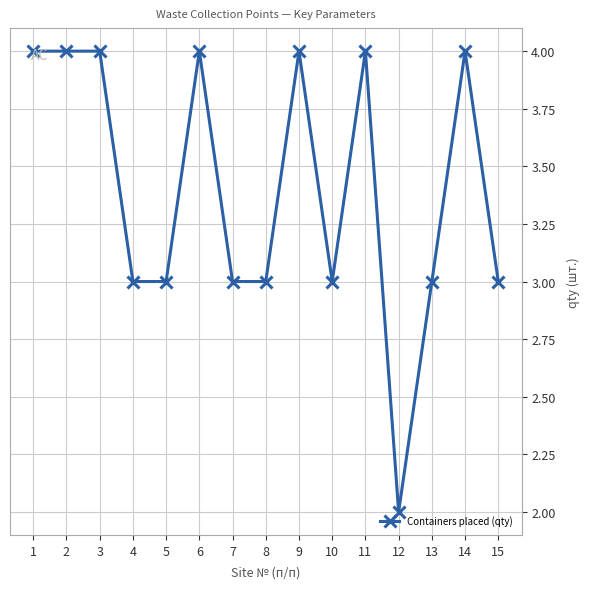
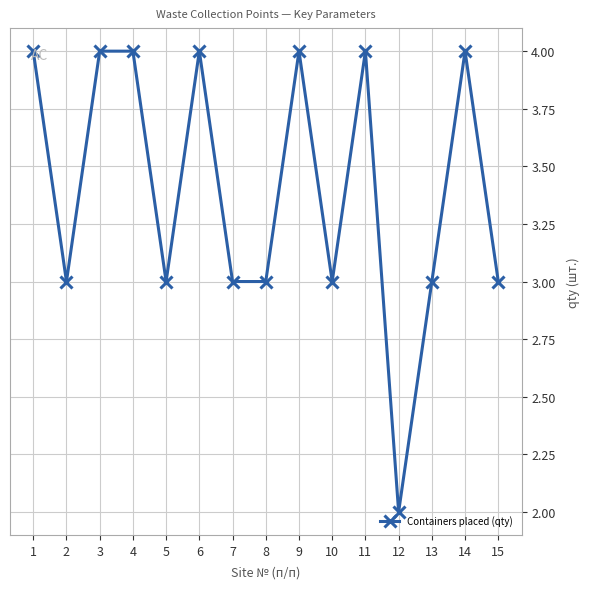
  {
    "1": 4,
-   "2": 4,
+   "2": 3,
    "3": 4,
-   "4": 3,
+   "4": 4,
    "5": 3,
    "6": 4,
    "7": 3,
    "8": 3,
    "9": 4,
    "10": 3,
    "11": 4,
    "12": 2,
    "13": 3,
    "14": 4,
    "15": 3
  }
